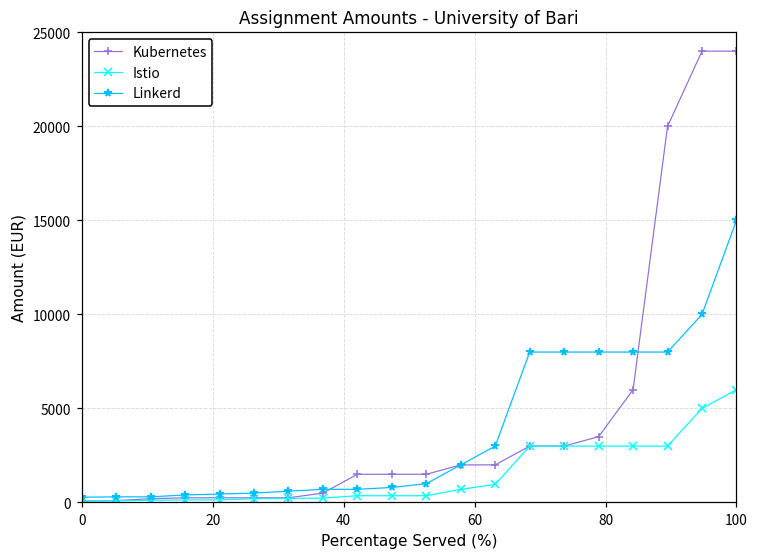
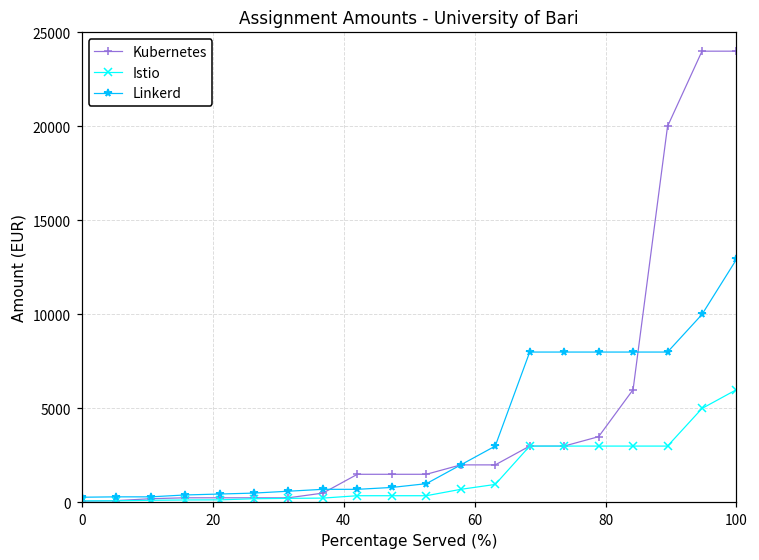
  {
    "Kubernetes": {
      "100": 24000
    },
    "Istio": {
      "100": 6000
    },
    "Linkerd": {
      "0": 300,
-     "100": 15000
+     "100": 12900
    }
  }
